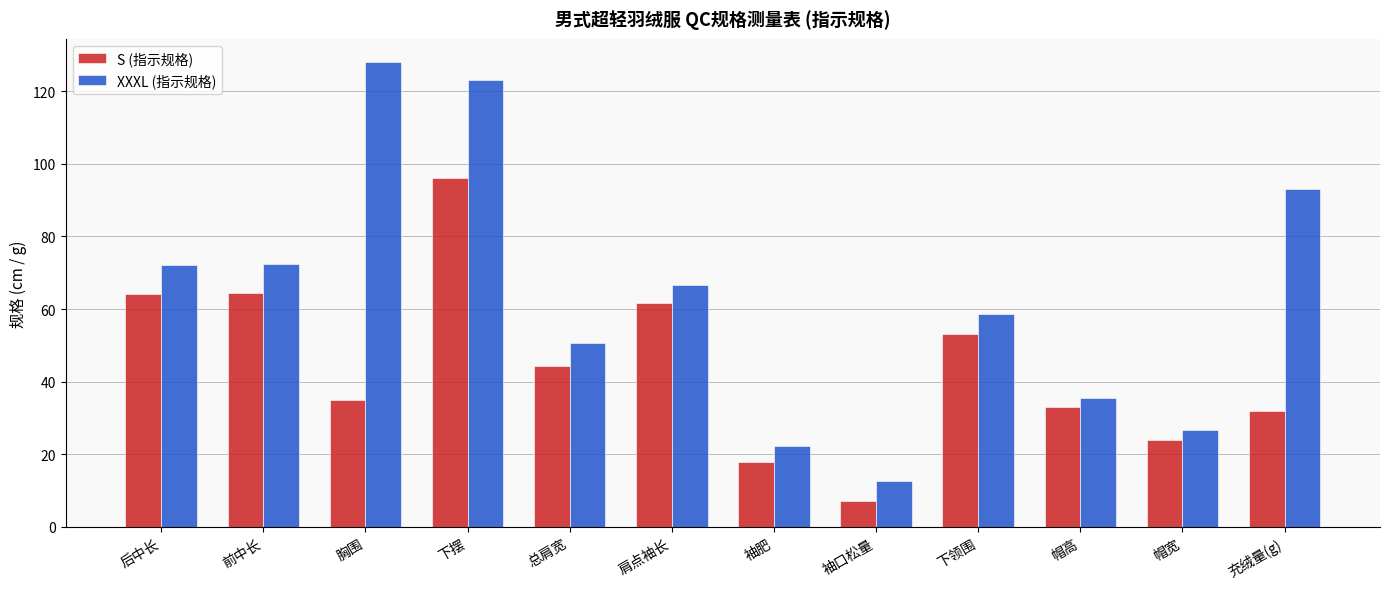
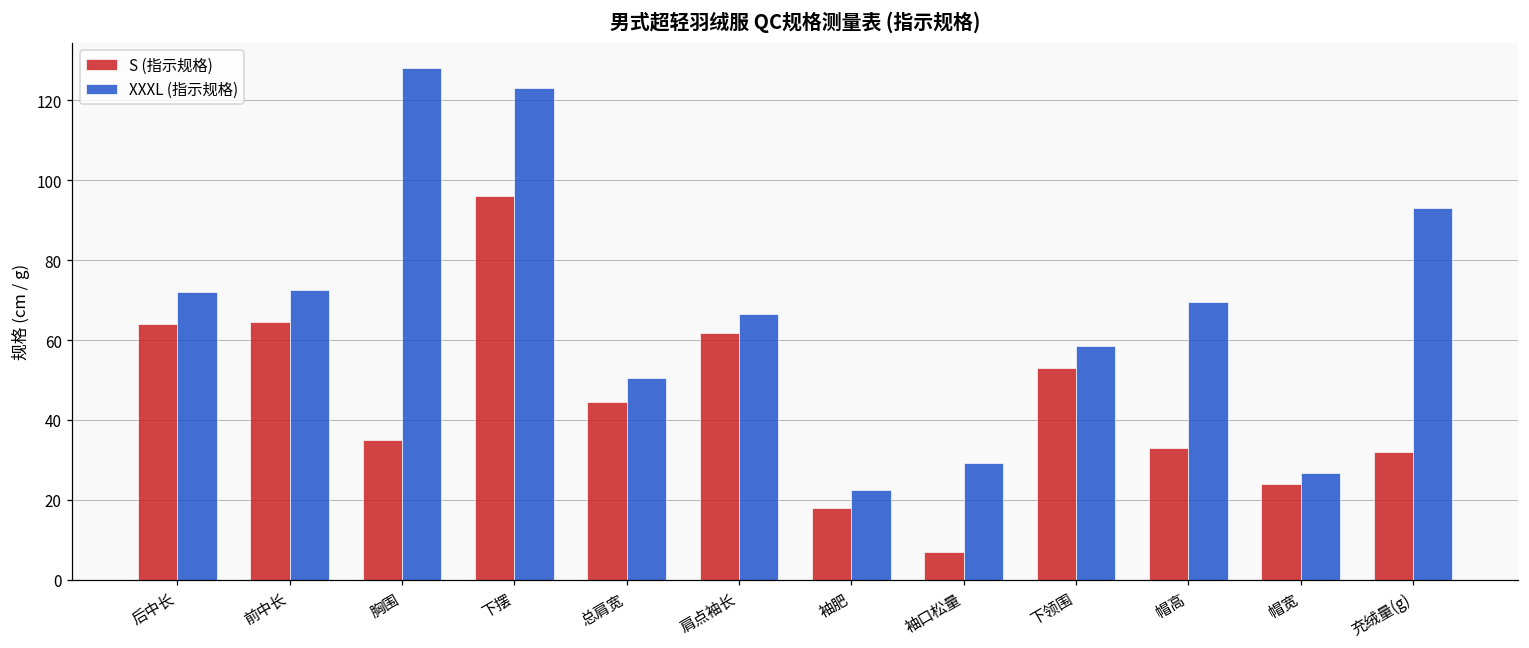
  {
    "S (指示规格)": {
      "后中长": 64,
      "前中长": 65,
      "胸围": 35,
      "下摆": 96,
      "总肩宽": 44,
      "肩点袖长": 62,
      "袖肥": 18,
      "袖口松量": 7,
      "下领围": 53,
      "帽高": 33,
      "帽宽": 24,
      "充绒量(g)": 32
    },
    "XXXL (指示规格)": {
      "后中长": 72,
      "前中长": 73,
      "胸围": 128,
      "下摆": 123,
      "总肩宽": 51,
      "肩点袖长": 67,
      "袖肥": 22,
-     "袖口松量": 13,
+     "袖口松量": 29,
      "下领围": 59,
-     "帽高": 36,
+     "帽高": 70,
      "帽宽": 27,
      "充绒量(g)": 93
    }
  }
